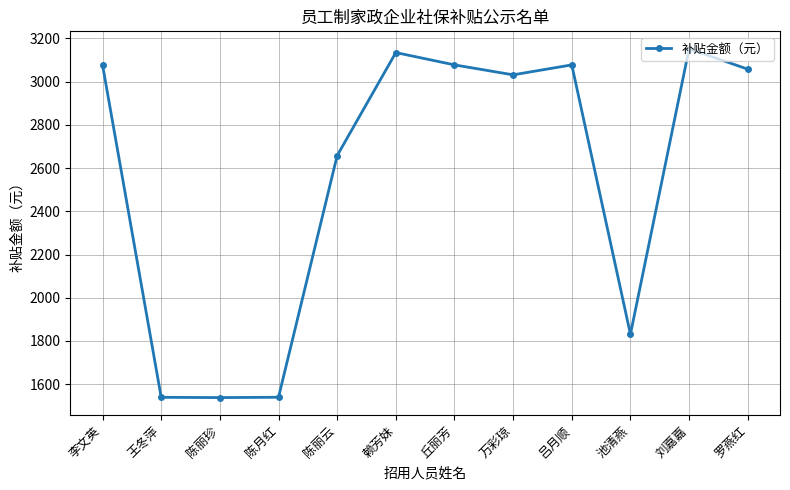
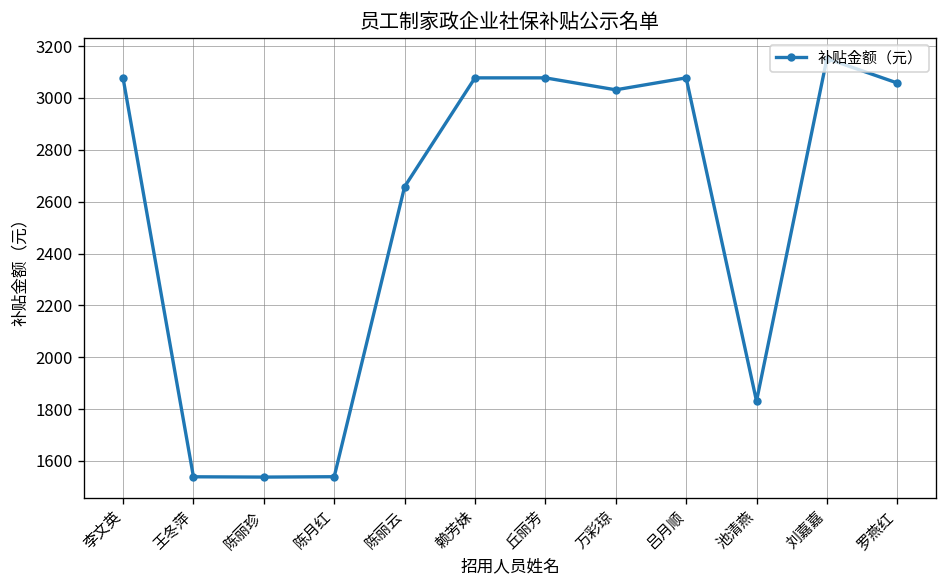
  {
    "李文英": 3080,
    "王冬萍": 1540,
    "陈丽珍": 1540,
    "陈月红": 1540,
    "陈丽云": 2660,
-   "赖芳妹": 3130,
+   "赖芳妹": 3080,
    "丘丽芳": 3080,
    "万彩琼": 3030,
    "吕月顺": 3080,
    "池清燕": 1830,
    "罗燕红": 3060
  }
